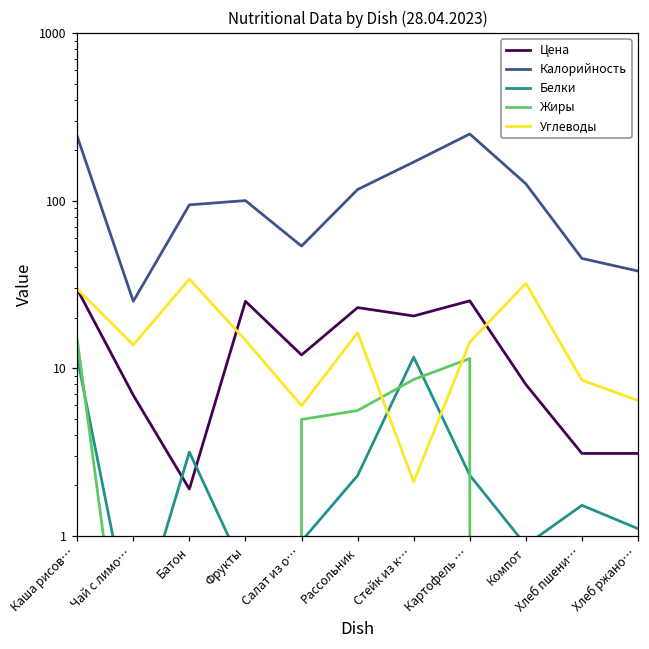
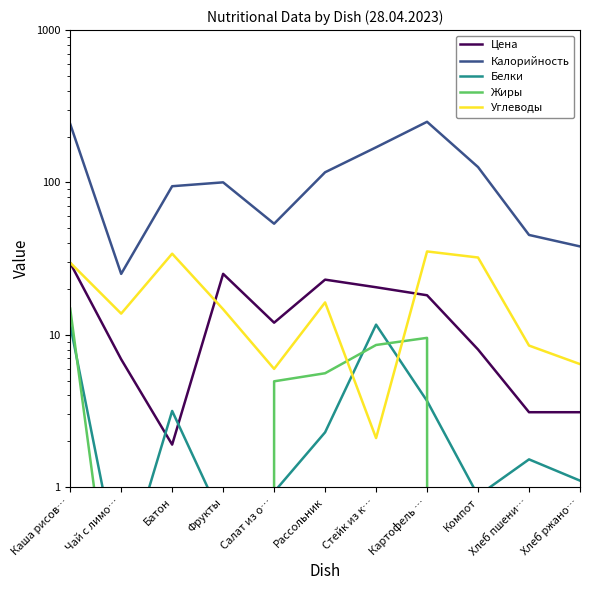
  {
    "Цена": {
      "Чай с лимо…": 7,
      "Батон": 1.9,
      "Фрукты": 25,
      "Салат из о…": 12,
      "Рассольник": 23,
      "Стейк из к…": 21,
-     "Картофель …": 25,
+     "Картофель …": 18,
      "Компот": 8,
      "Хлеб пшени…": 3,
      "Хлеб ржано…": 3
    },
    "Калорийность": {
      "Каша рисов…": 240,
      "Чай с лимо…": 25,
      "Батон": 90,
      "Фрукты": 100,
      "Салат из о…": 54,
      "Рассольник": 120,
      "Стейк из к…": 170,
      "Картофель …": 250,
      "Компот": 130,
      "Хлеб пшени…": 45,
      "Хлеб ржано…": 38
    },
    "Белки": {
      "Каша рисов…": 12,
      "Батон": 3.2,
      "Рассольник": 2.3,
      "Стейк из к…": 12,
-     "Картофель …": 2.3,
+     "Картофель …": 3.7,
      "Хлеб пшени…": 1.5,
      "Хлеб ржано…": 1.1
    },
    "Жиры": {
      "Каша рисов…": 15,
      "Салат из о…": 5,
      "Рассольник": 5.6,
      "Стейк из к…": 9,
-     "Картофель …": 11
+     "Картофель …": 10
    },
    "Углеводы": {
      "Чай с лимо…": 14,
      "Батон": 34,
      "Фрукты": 15,
      "Салат из о…": 6,
      "Рассольник": 16,
      "Стейк из к…": 2.1,
-     "Картофель …": 14,
+     "Картофель …": 35,
      "Компот": 32,
      "Хлеб пшени…": 8,
      "Хлеб ржано…": 6.4
    }
  }
